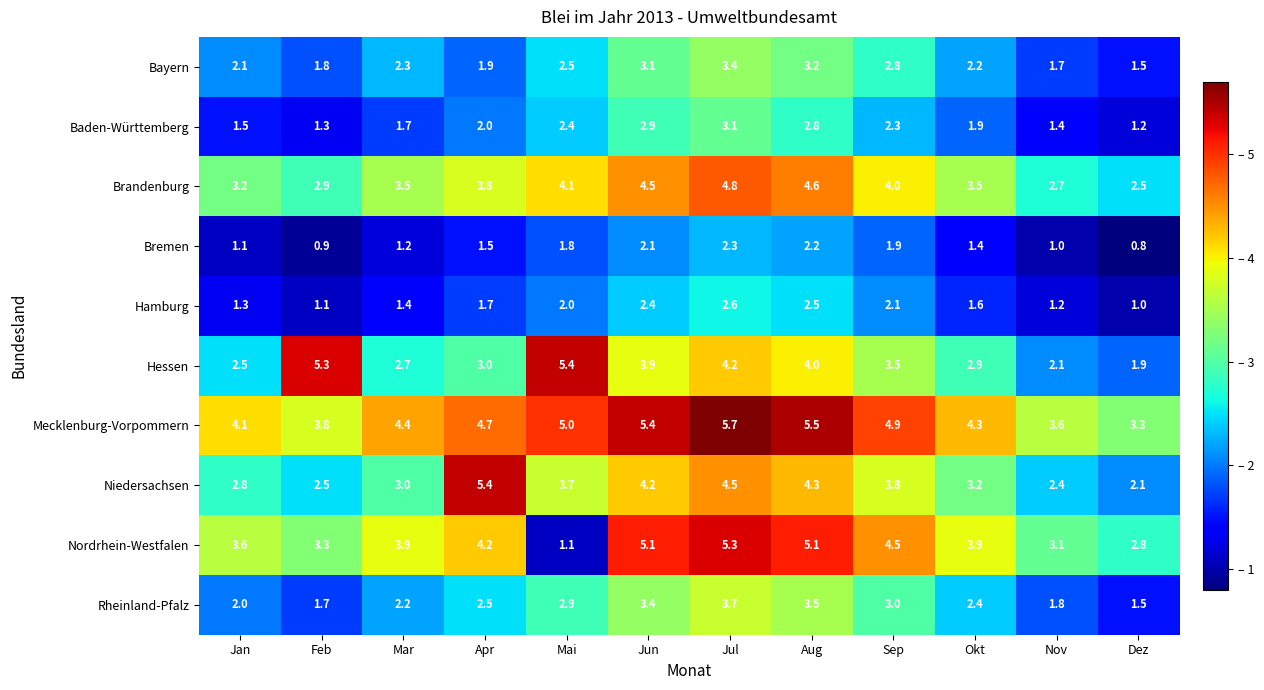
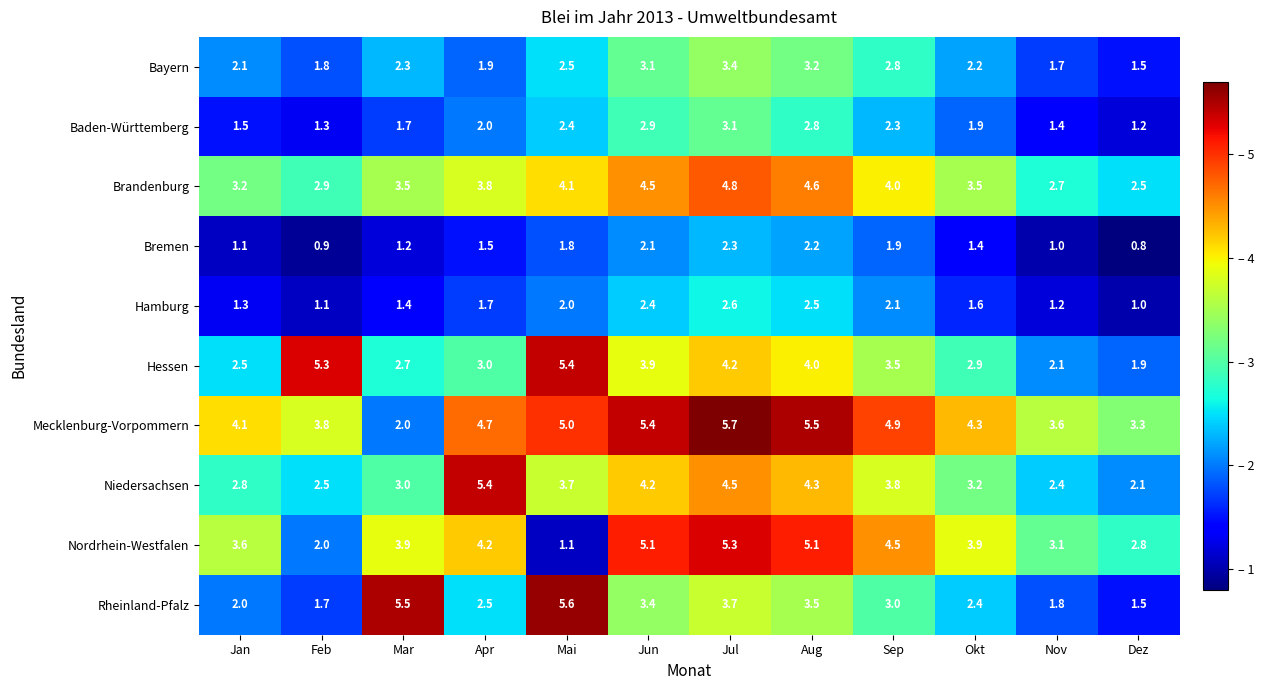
  {
    "Bayern": {
      "Jan": 2.1,
      "Feb": 1.8,
      "Mar": 2.3,
      "Apr": 1.9,
      "Mai": 2.5,
      "Jun": 3.1,
      "Jul": 3.4,
      "Aug": 3.2,
      "Sep": 2.8,
      "Okt": 2.2,
      "Nov": 1.7,
      "Dez": 1.5
    },
    "Baden-Württemberg": {
      "Jan": 1.5,
      "Feb": 1.3,
      "Mar": 1.7,
      "Apr": 2.0,
      "Mai": 2.4,
      "Jun": 2.9,
      "Jul": 3.1,
      "Aug": 2.8,
      "Sep": 2.3,
      "Okt": 1.9,
      "Nov": 1.4,
      "Dez": 1.2
    },
    "Brandenburg": {
      "Jan": 3.2,
      "Feb": 2.9,
      "Mar": 3.5,
      "Apr": 3.8,
      "Mai": 4.1,
      "Jun": 4.5,
      "Jul": 4.8,
      "Aug": 4.6,
      "Sep": 4.0,
      "Okt": 3.5,
      "Nov": 2.7,
      "Dez": 2.5
    },
    "Bremen": {
      "Jan": 1.1,
      "Feb": 0.9,
      "Mar": 1.2,
      "Apr": 1.5,
      "Mai": 1.8,
      "Jun": 2.1,
      "Jul": 2.3,
      "Aug": 2.2,
      "Sep": 1.9,
      "Okt": 1.4,
      "Nov": 1.0,
      "Dez": 0.8
    },
    "Hamburg": {
      "Jan": 1.3,
      "Feb": 1.1,
      "Mar": 1.4,
      "Apr": 1.7,
      "Mai": 2.0,
      "Jun": 2.4,
      "Jul": 2.6,
      "Aug": 2.5,
      "Sep": 2.1,
      "Okt": 1.6,
      "Nov": 1.2,
      "Dez": 1.0
    },
    "Hessen": {
      "Jan": 2.5,
      "Feb": 5.3,
      "Mar": 2.7,
      "Apr": 3.0,
      "Mai": 5.4,
      "Jun": 3.9,
      "Jul": 4.2,
      "Aug": 4.0,
      "Sep": 3.5,
      "Okt": 2.9,
      "Nov": 2.1,
      "Dez": 1.9
    },
    "Mecklenburg-Vorpommern": {
      "Jan": 4.1,
      "Feb": 3.8,
-     "Mar": 4.4,
+     "Mar": 2.0,
      "Apr": 4.7,
      "Mai": 5.0,
      "Jun": 5.4,
      "Jul": 5.7,
      "Aug": 5.5,
      "Sep": 4.9,
      "Okt": 4.3,
      "Nov": 3.6,
      "Dez": 3.3
    },
    "Niedersachsen": {
      "Jan": 2.8,
      "Feb": 2.5,
      "Mar": 3.0,
      "Apr": 5.4,
      "Mai": 3.7,
      "Jun": 4.2,
      "Jul": 4.5,
      "Aug": 4.3,
      "Sep": 3.8,
      "Okt": 3.2,
      "Nov": 2.4,
      "Dez": 2.1
    },
    "Nordrhein-Westfalen": {
      "Jan": 3.6,
-     "Feb": 3.3,
+     "Feb": 2.0,
      "Mar": 3.9,
      "Apr": 4.2,
      "Mai": 1.1,
      "Jun": 5.1,
      "Jul": 5.3,
      "Aug": 5.1,
      "Sep": 4.5,
      "Okt": 3.9,
      "Nov": 3.1,
      "Dez": 2.8
    },
    "Rheinland-Pfalz": {
      "Jan": 2.0,
      "Feb": 1.7,
-     "Mar": 2.2,
+     "Mar": 5.5,
      "Apr": 2.5,
-     "Mai": 2.9,
+     "Mai": 5.6,
      "Jun": 3.4,
      "Jul": 3.7,
      "Aug": 3.5,
      "Sep": 3.0,
      "Okt": 2.4,
      "Nov": 1.8,
      "Dez": 1.5
    }
  }
